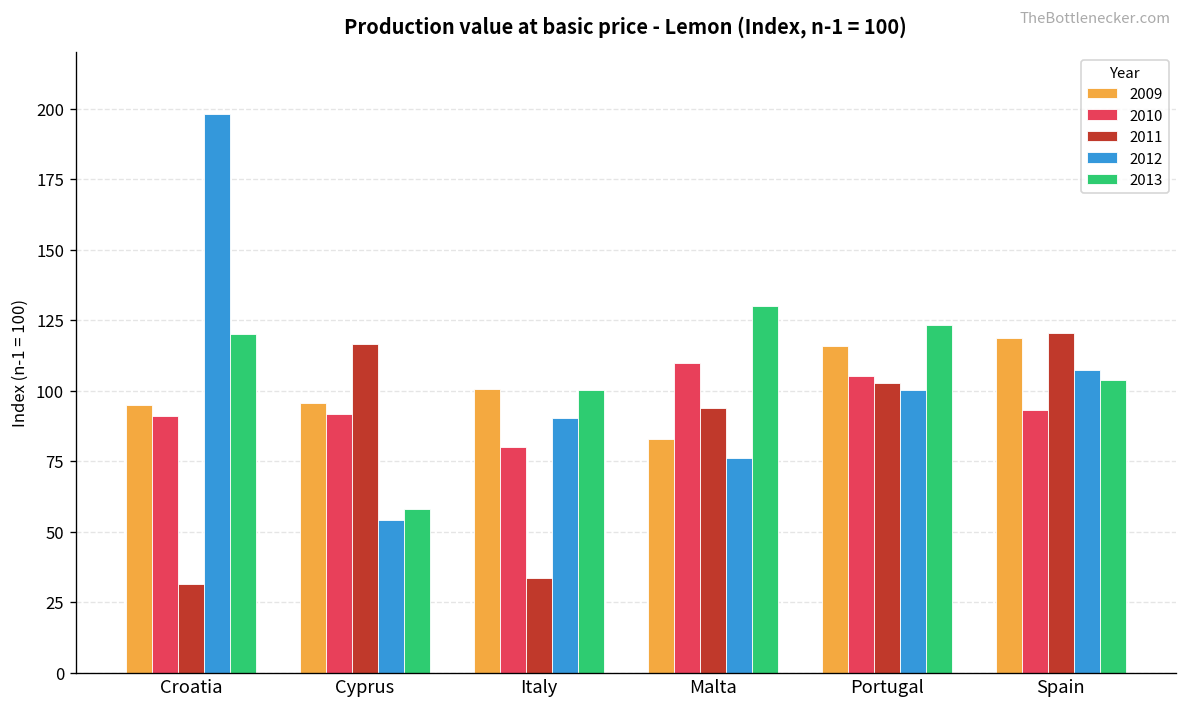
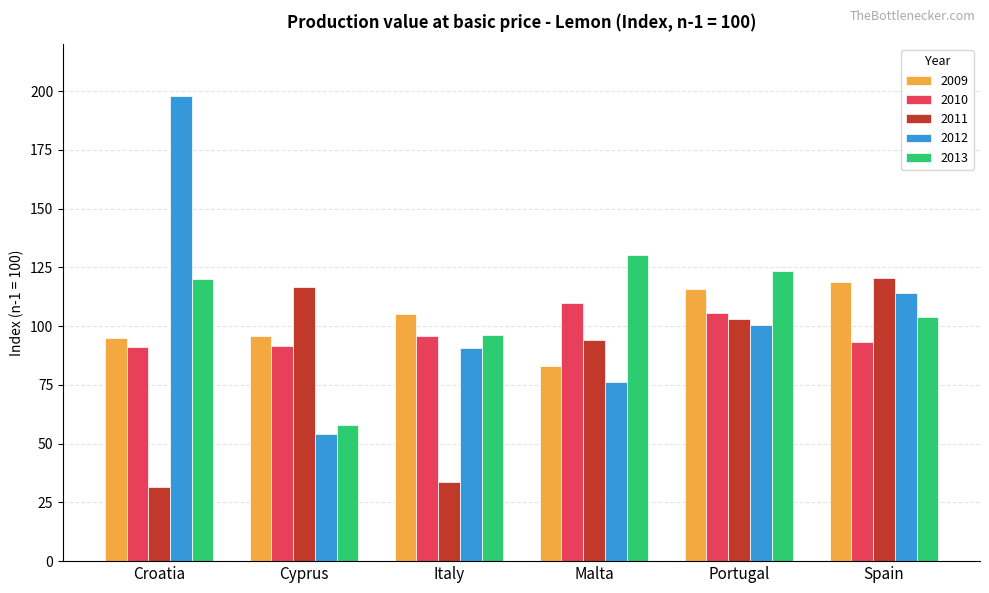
  {
    "2009": {
      "Croatia": 95,
      "Cyprus": 96,
-     "Italy": 101,
+     "Italy": 105,
      "Malta": 83,
      "Portugal": 116,
      "Spain": 119
    },
    "2010": {
      "Croatia": 91,
      "Cyprus": 92,
-     "Italy": 80,
+     "Italy": 96,
      "Malta": 110,
      "Portugal": 105,
      "Spain": 93
    },
    "2011": {
      "Croatia": 32,
      "Cyprus": 117,
      "Italy": 34,
      "Malta": 94,
      "Portugal": 103,
      "Spain": 121
    },
    "2012": {
      "Croatia": 198,
      "Cyprus": 54,
      "Italy": 91,
      "Malta": 76,
      "Portugal": 100,
-     "Spain": 107
+     "Spain": 114
    },
    "2013": {
      "Croatia": 120,
      "Cyprus": 58,
-     "Italy": 100,
+     "Italy": 96,
      "Malta": 130,
      "Portugal": 123,
      "Spain": 104
    }
  }
